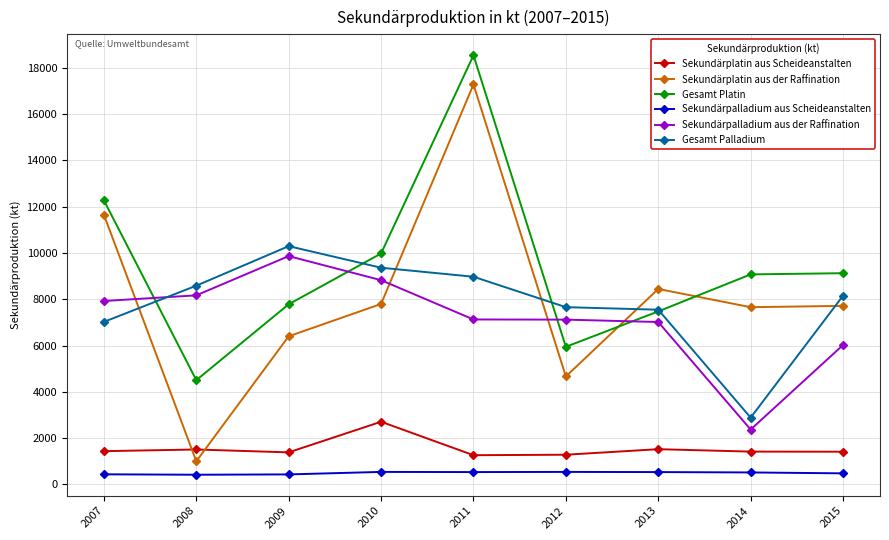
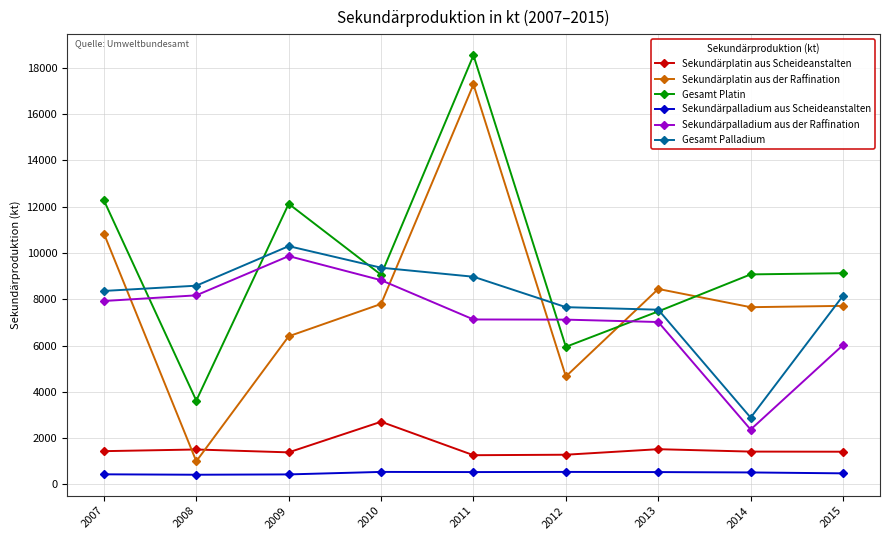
  {
    "Sekundärplatin aus Scheideanstalten": {
      "2007": 1400,
      "2008": 1500,
      "2009": 1400,
      "2010": 2700,
      "2011": 1300,
      "2012": 1300,
      "2013": 1500,
      "2014": 1400,
      "2015": 1400
    },
    "Sekundärplatin aus der Raffination": {
-     "2007": 11700,
+     "2007": 10800,
      "2008": 1000,
      "2009": 6400,
      "2010": 7800,
      "2011": 17300,
      "2012": 4700,
      "2013": 8400,
      "2014": 7700,
      "2015": 7700
    },
    "Gesamt Platin": {
      "2007": 12300,
-     "2008": 4500,
-     "2009": 7800,
-     "2010": 10000,
+     "2008": 3600,
+     "2009": 12100,
+     "2010": 9100,
      "2011": 18500,
      "2012": 5900,
      "2014": 9100,
      "2015": 9100
    },
    "Sekundärpalladium aus Scheideanstalten": {
      "2007": 400,
      "2008": 400,
      "2009": 400,
      "2010": 500,
      "2011": 500,
      "2012": 500,
      "2013": 500,
      "2014": 500,
      "2015": 500
    },
    "Sekundärpalladium aus der Raffination": {
      "2007": 7900,
      "2008": 8200,
      "2009": 9900,
      "2010": 8800,
      "2011": 7100,
      "2012": 7100,
      "2013": 7000,
      "2014": 2400,
      "2015": 6000
    },
    "Gesamt Palladium": {
-     "2007": 7000,
+     "2007": 8400,
      "2008": 8600,
      "2009": 10300,
      "2010": 9400,
      "2011": 9000,
      "2012": 7700,
      "2014": 2900,
      "2015": 8200
    }
  }
